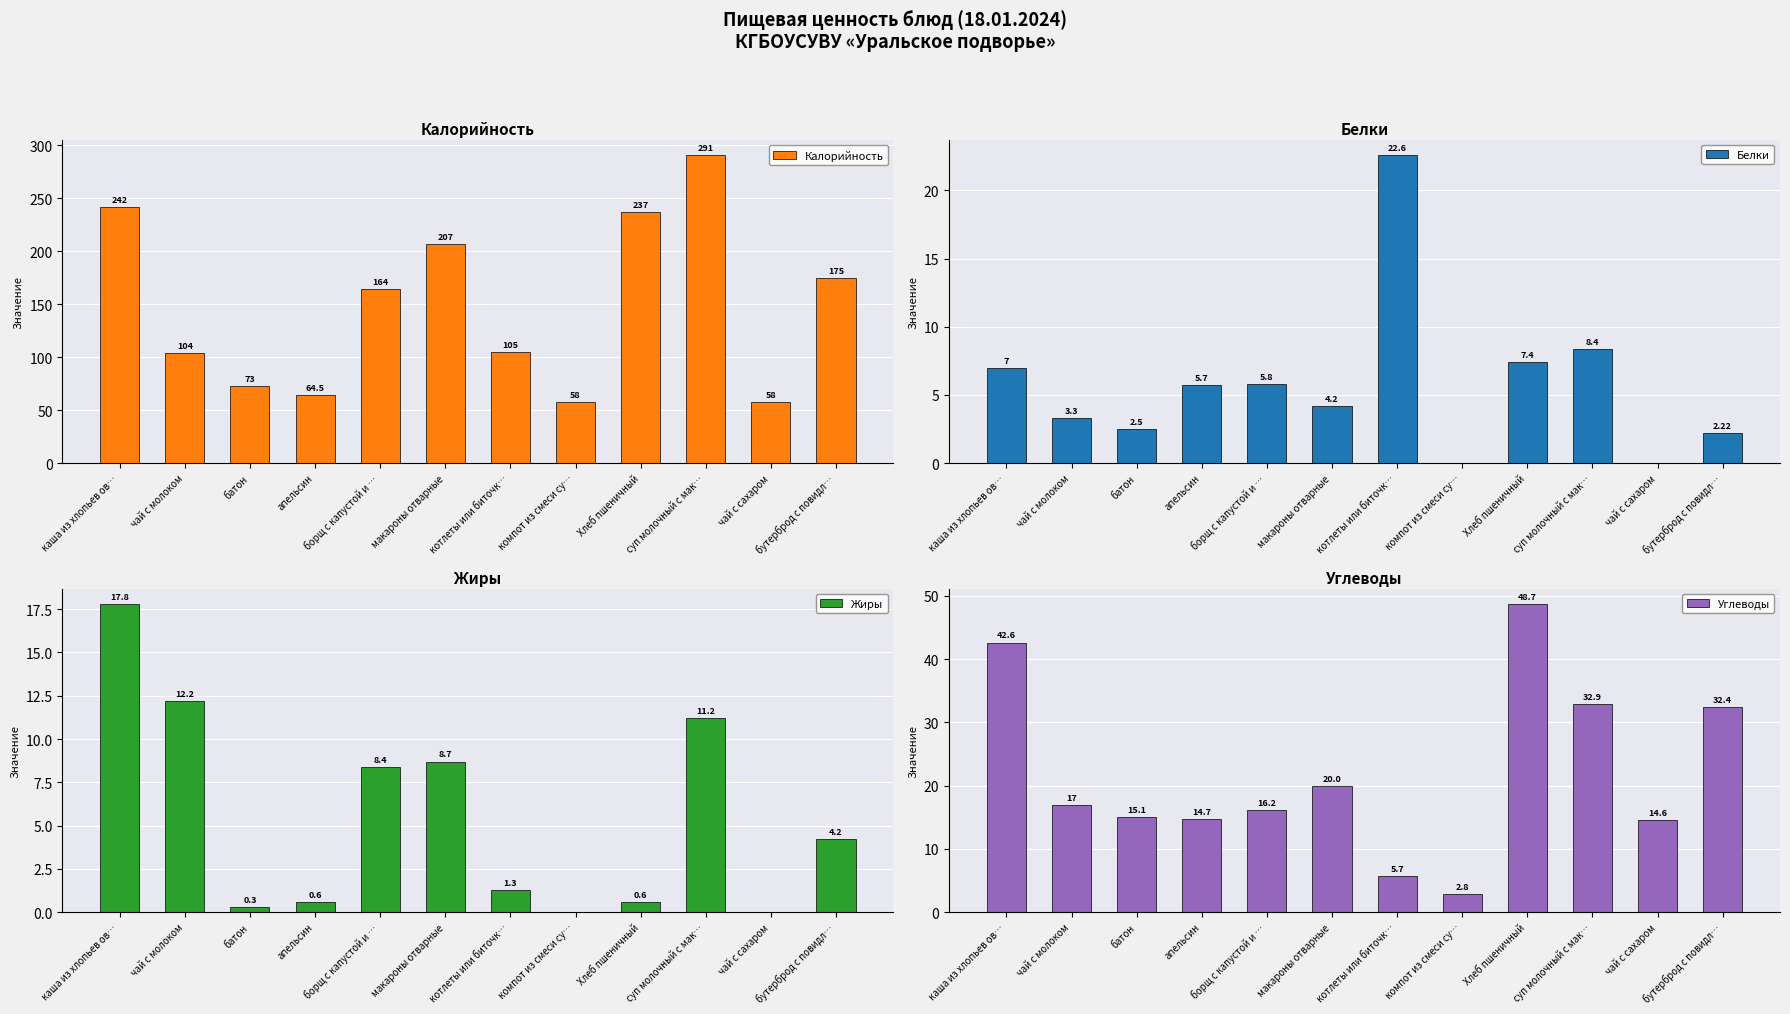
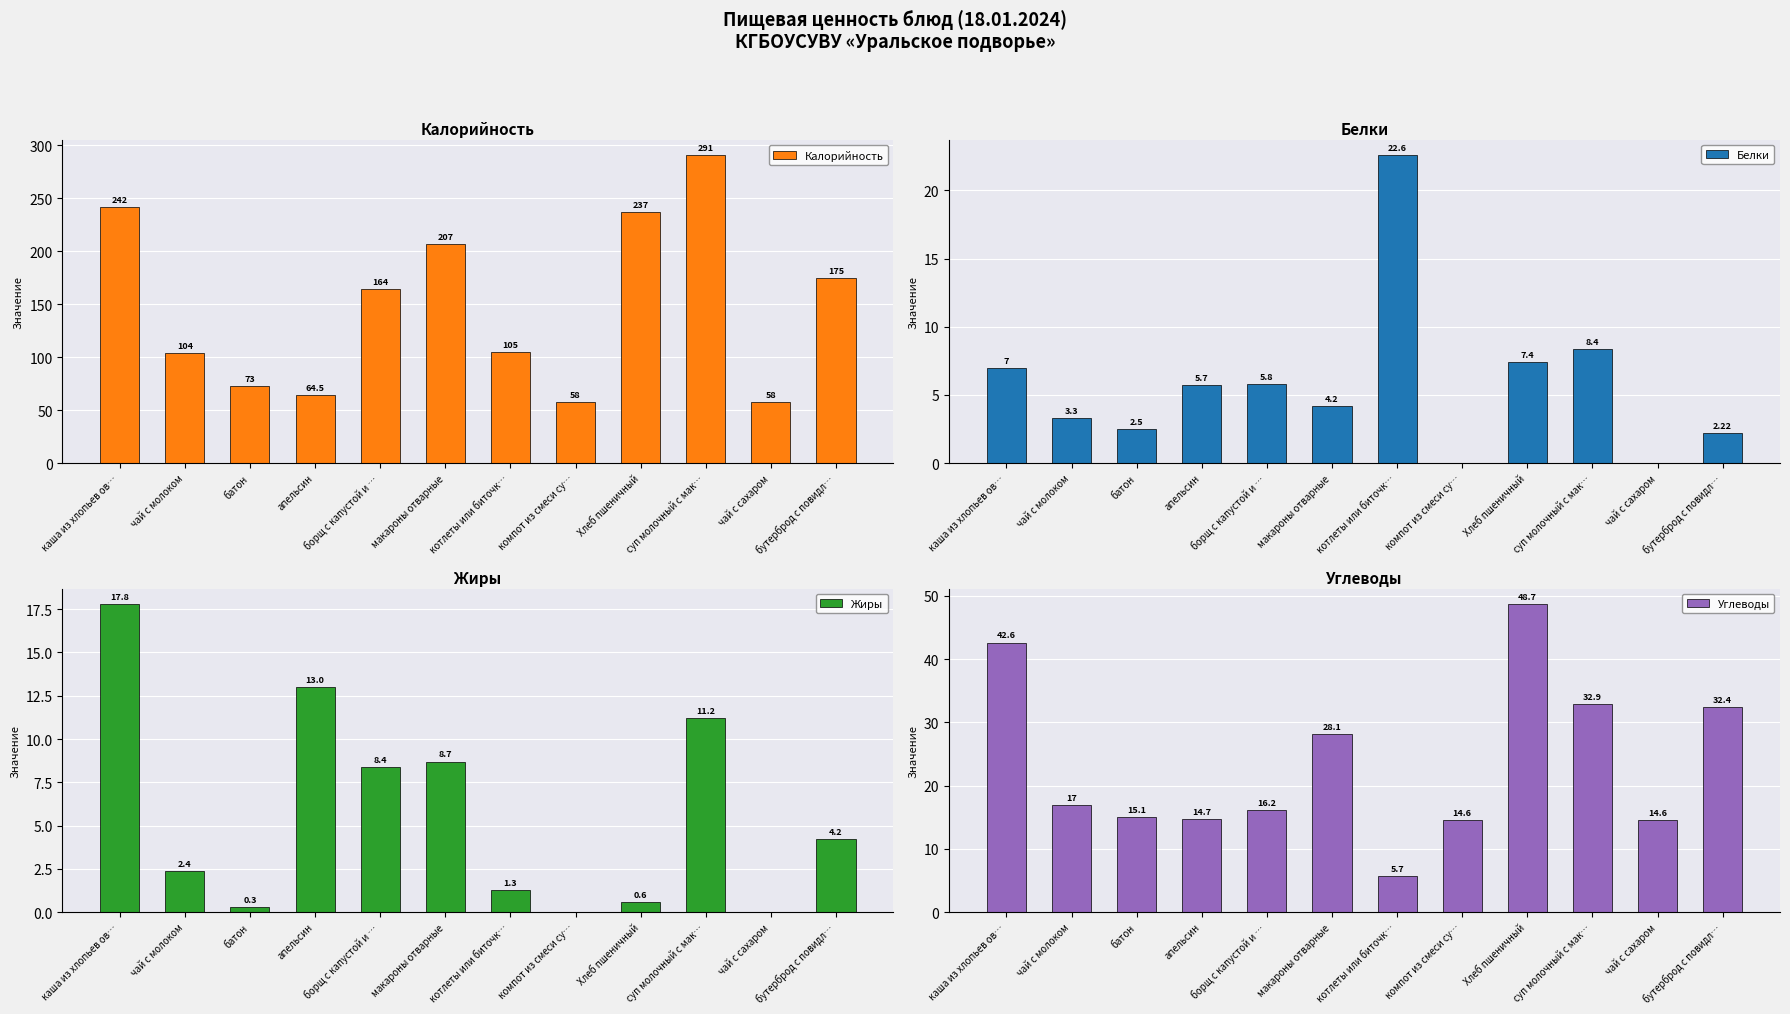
  {
    "Калорийность": {
      "каша из хлопьев ов…": 242,
      "чай с молоком": 104,
      "батон": 73,
      "апельсин": 64.5,
      "борщ с капустой и …": 164,
      "макароны отварные": 207,
      "котлеты или биточк…": 105,
      "компот из смеси су…": 58,
      "Хлеб пшеничный": 237,
      "суп молочный с мак…": 291,
      "чай с сахаром": 58,
      "бутерброд с повидл…": 175
    },
    "Белки": {
      "каша из хлопьев ов…": 7,
      "чай с молоком": 3.3,
      "батон": 2.5,
      "апельсин": 5.7,
      "борщ с капустой и …": 5.8,
      "макароны отварные": 4.2,
      "котлеты или биточк…": 22.6,
      "Хлеб пшеничный": 7.4,
      "суп молочный с мак…": 8.4,
      "бутерброд с повидл…": 2.22
    },
    "Жиры": {
      "каша из хлопьев ов…": 17.8,
-     "чай с молоком": 12.2,
+     "чай с молоком": 2.4,
      "батон": 0.3,
-     "апельсин": 0.6,
+     "апельсин": 13.0,
      "борщ с капустой и …": 8.4,
      "макароны отварные": 8.7,
      "котлеты или биточк…": 1.3,
      "Хлеб пшеничный": 0.6,
      "суп молочный с мак…": 11.2,
      "бутерброд с повидл…": 4.2
    },
    "Углеводы": {
      "каша из хлопьев ов…": 42.6,
      "чай с молоком": 17,
      "батон": 15.1,
      "апельсин": 14.7,
      "борщ с капустой и …": 16.2,
-     "макароны отварные": 20.0,
+     "макароны отварные": 28.1,
      "котлеты или биточк…": 5.7,
-     "компот из смеси су…": 2.8,
+     "компот из смеси су…": 14.6,
      "Хлеб пшеничный": 48.7,
      "суп молочный с мак…": 32.9,
      "чай с сахаром": 14.6,
      "бутерброд с повидл…": 32.4
    }
  }
